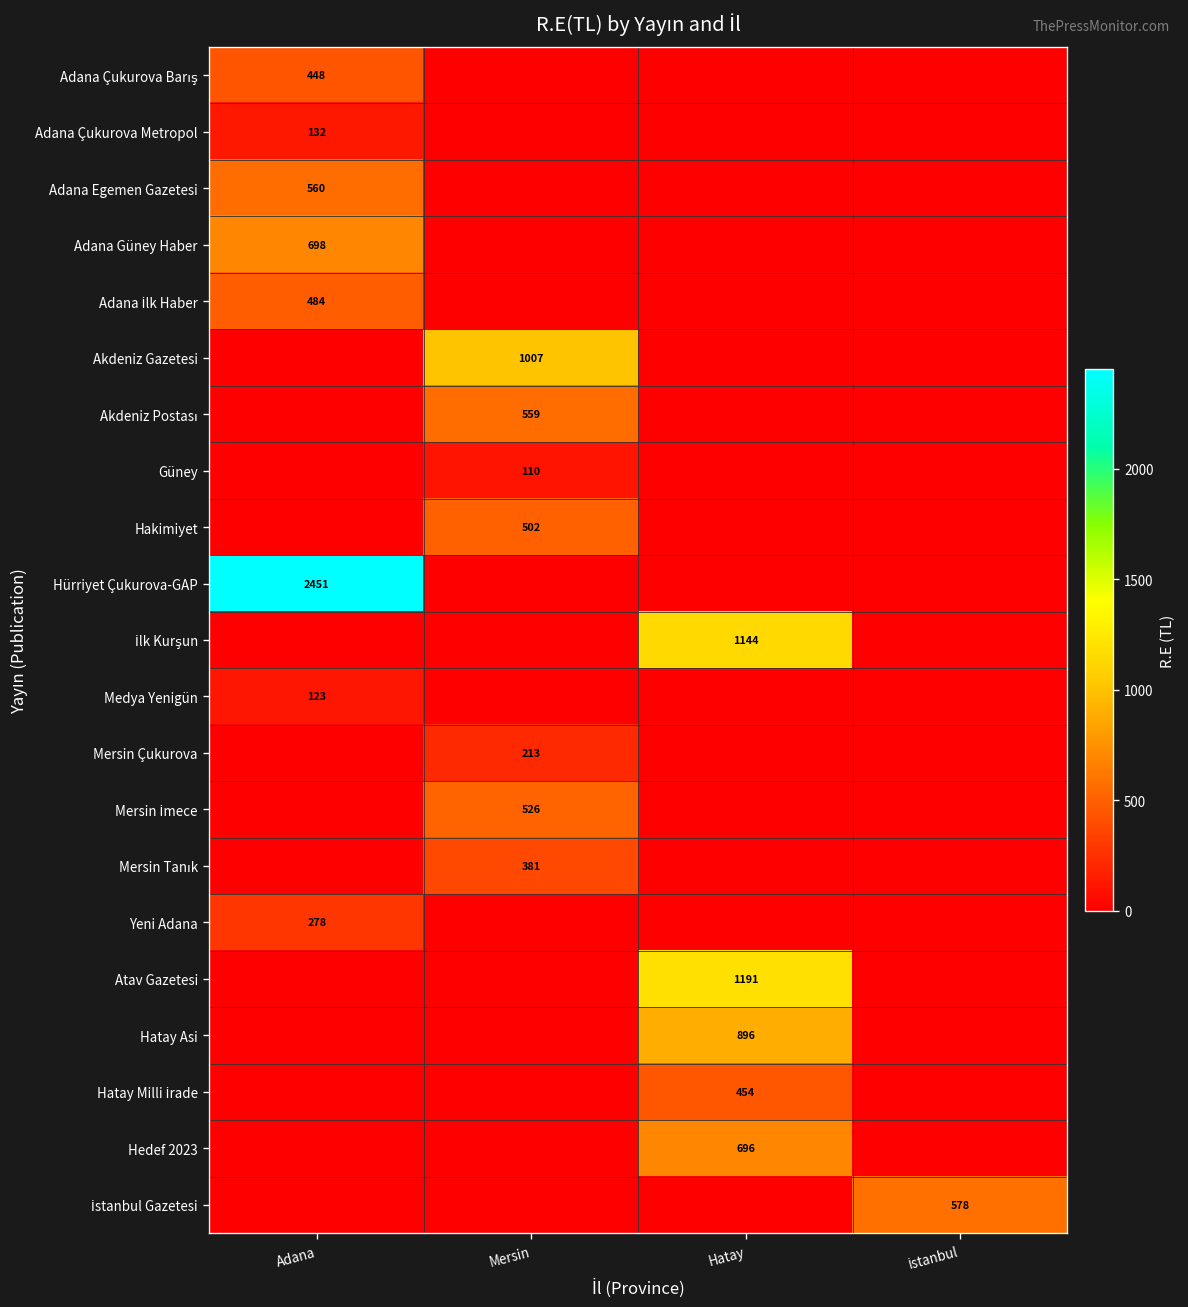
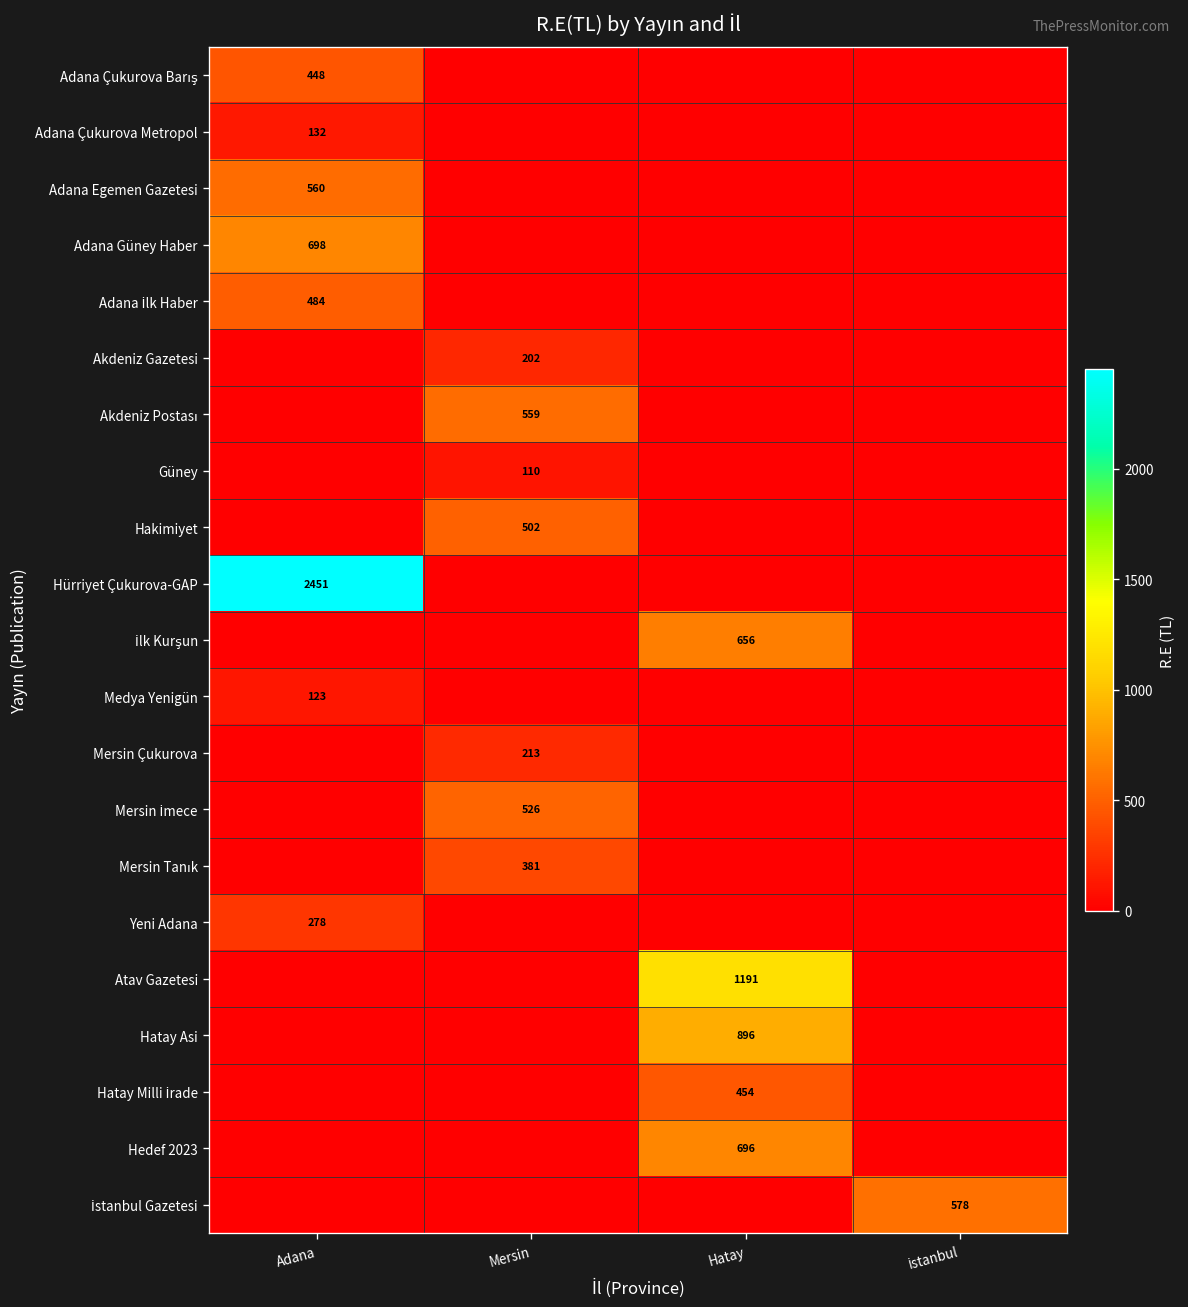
  {
    "Adana Çukurova Barış": {
      "Adana": 448
    },
    "Adana Çukurova Metropol": {
      "Adana": 132
    },
    "Adana Egemen Gazetesi": {
      "Adana": 560
    },
    "Adana Güney Haber": {
      "Adana": 698
    },
    "Adana İlk Haber": {
      "Adana": 484
    },
    "Akdeniz Gazetesi": {
-     "Mersin": 1007
+     "Mersin": 202
    },
    "Akdeniz Postası": {
      "Mersin": 559
    },
    "Güney": {
      "Mersin": 110
    },
    "Hakimiyet": {
      "Mersin": 502
    },
    "Hürriyet Çukurova-GAP": {
      "Adana": 2451
    },
    "İlk Kurşun": {
-     "Hatay": 1144
+     "Hatay": 656
    },
    "Medya Yenigün": {
      "Adana": 123
    },
    "Mersin Çukurova": {
      "Mersin": 213
    },
    "Mersin İmece": {
      "Mersin": 526
    },
    "Mersin Tanık": {
      "Mersin": 381
    },
    "Yeni Adana": {
      "Adana": 278
    },
    "Atav Gazetesi": {
      "Hatay": 1191
    },
    "Hatay Asi": {
      "Hatay": 896
    },
    "Hatay Milli İrade": {
      "Hatay": 454
    },
    "Hedef 2023": {
      "Hatay": 696
    },
    "İstanbul Gazetesi": {
      "İstanbul": 578
    }
  }
